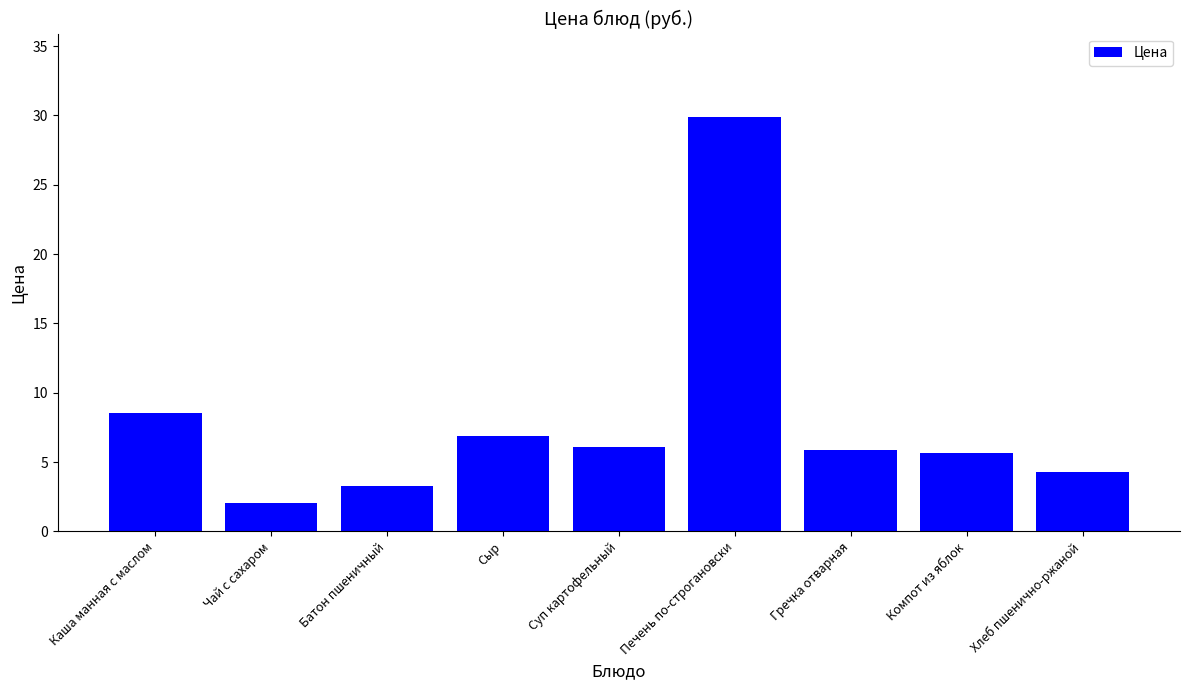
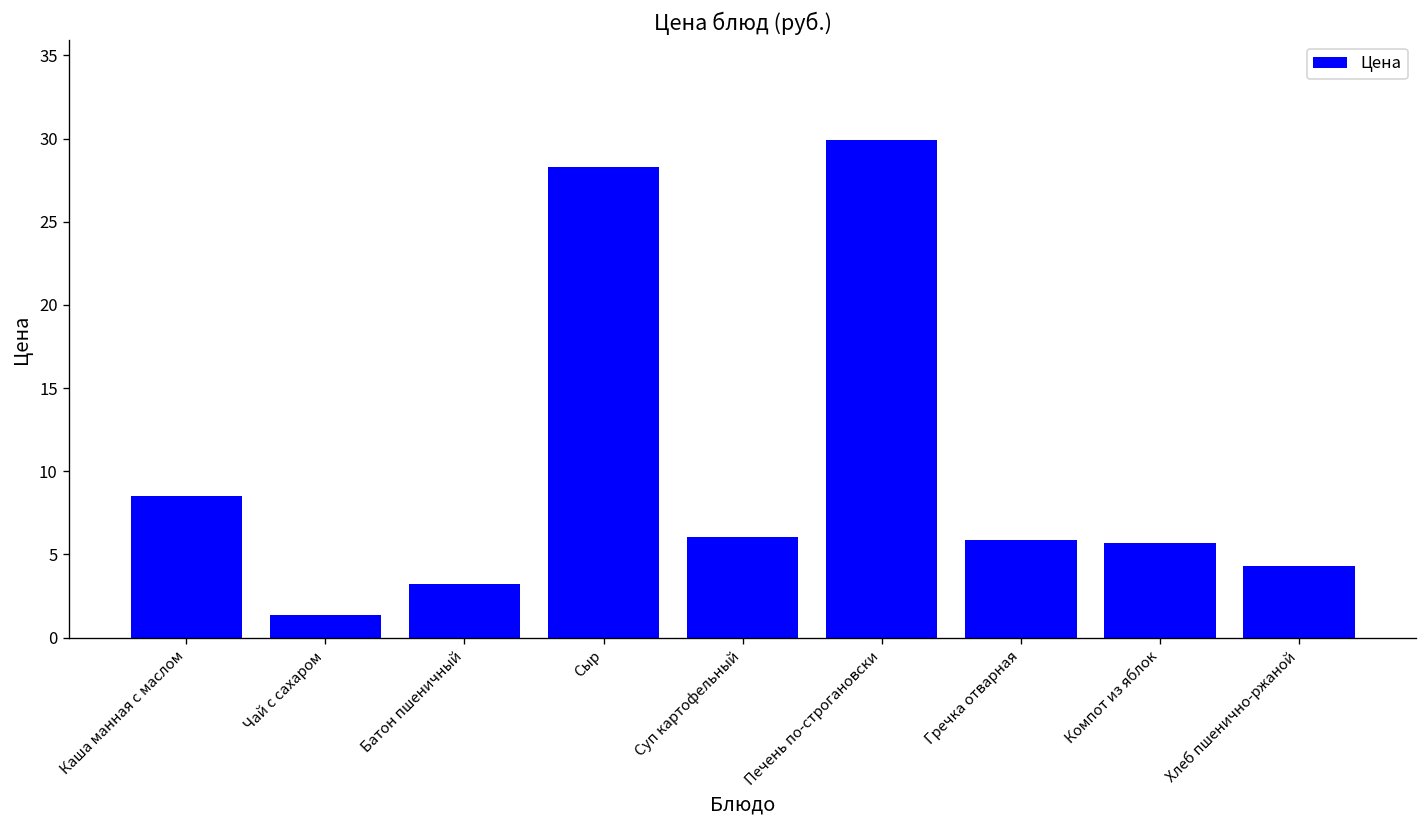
  {
    "Каша манная с маслом": 8.5,
-   "Чай с сахаром": 2.1,
+   "Чай с сахаром": 1.4,
    "Батон пшеничный": 3.3,
-   "Сыр": 6.9,
+   "Сыр": 28.3,
    "Суп картофельный": 6.1,
    "Печень по-строгановски": 29.9,
    "Гречка отварная": 5.9,
    "Компот из яблок": 5.7,
    "Хлеб пшенично-ржаной": 4.3
  }
